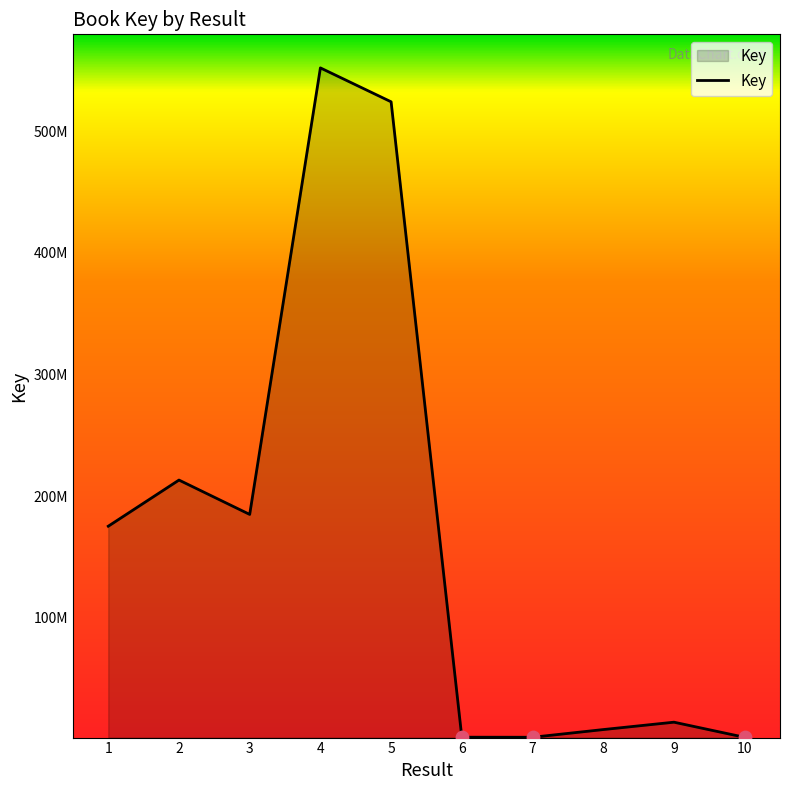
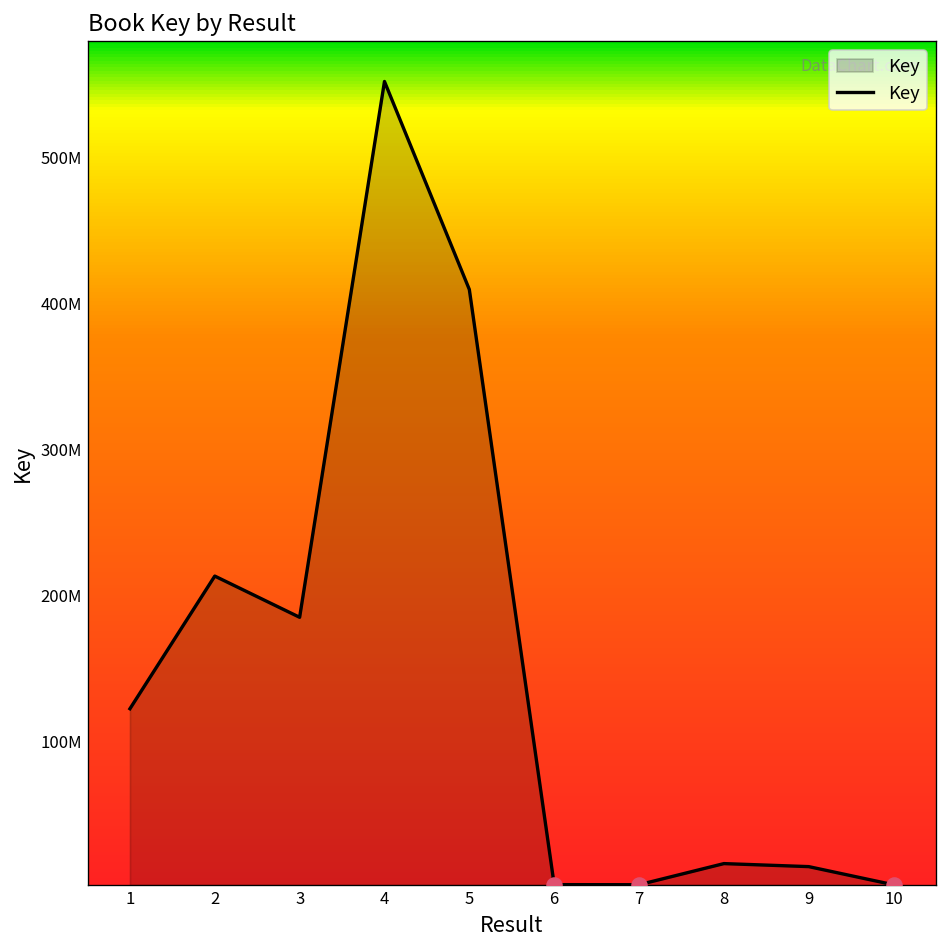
  {
    "Key": {
-     "1": 175000000,
+     "1": 122000000,
      "2": 213000000,
      "3": 185000000,
      "4": 552000000,
-     "5": 524000000,
-     "8": 8000000,
+     "5": 410000000,
+     "8": 16000000,
      "9": 14000000
    }
  }
